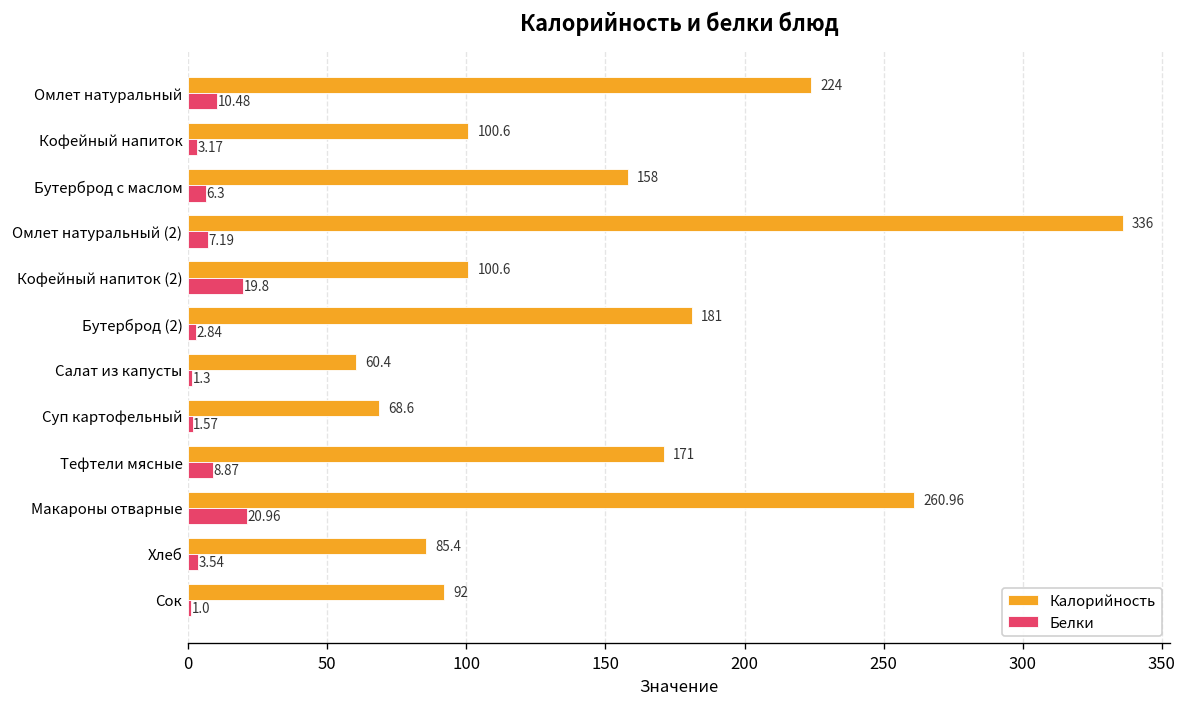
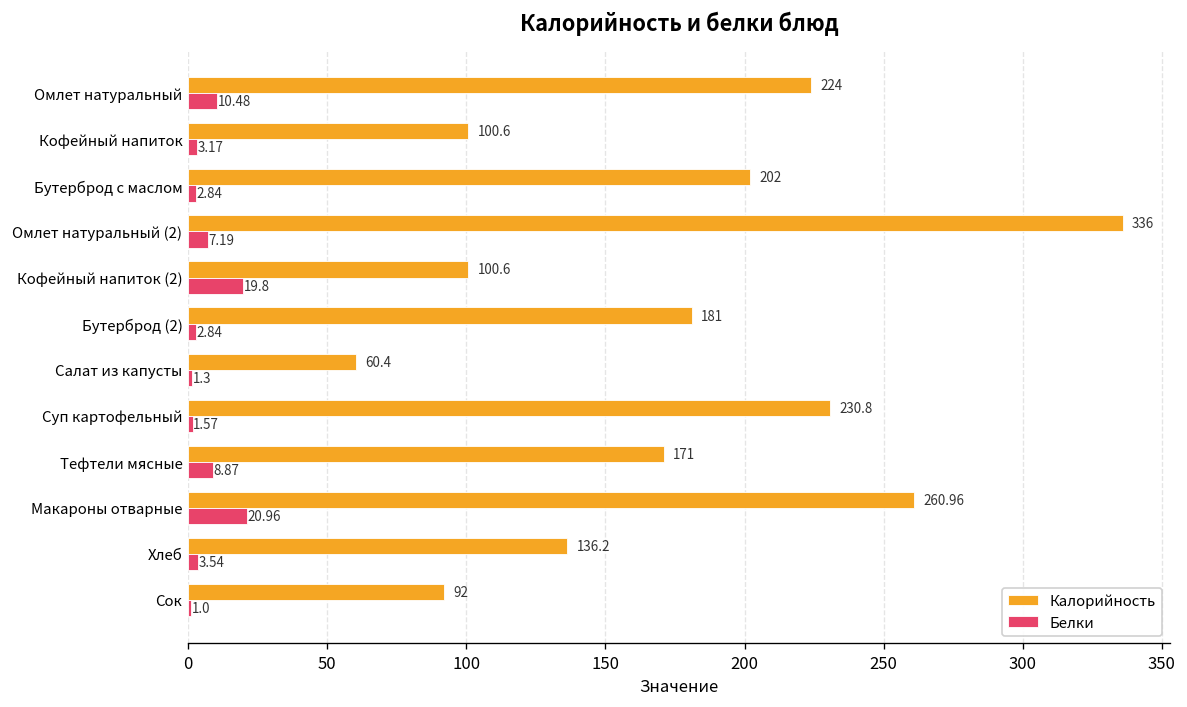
  {
    "Калорийность": {
      "Омлет натуральный": 224,
      "Кофейный напиток": 100.6,
-     "Бутерброд с маслом": 158,
+     "Бутерброд с маслом": 202,
      "Омлет натуральный (2)": 336,
      "Кофейный напиток (2)": 100.6,
      "Бутерброд (2)": 181,
      "Салат из капусты": 60.4,
-     "Суп картофельный": 68.6,
+     "Суп картофельный": 230.8,
      "Тефтели мясные": 171,
      "Макароны отварные": 260.96,
-     "Хлеб": 85.4,
+     "Хлеб": 136.2,
      "Сок": 92
    },
    "Белки": {
      "Омлет натуральный": 10.48,
      "Кофейный напиток": 3.17,
-     "Бутерброд с маслом": 6.3,
+     "Бутерброд с маслом": 2.84,
      "Омлет натуральный (2)": 7.19,
      "Кофейный напиток (2)": 19.8,
      "Бутерброд (2)": 2.84,
      "Салат из капусты": 1.3,
      "Суп картофельный": 1.57,
      "Тефтели мясные": 8.87,
      "Макароны отварные": 20.96,
      "Хлеб": 3.54,
      "Сок": 1.0
    }
  }
